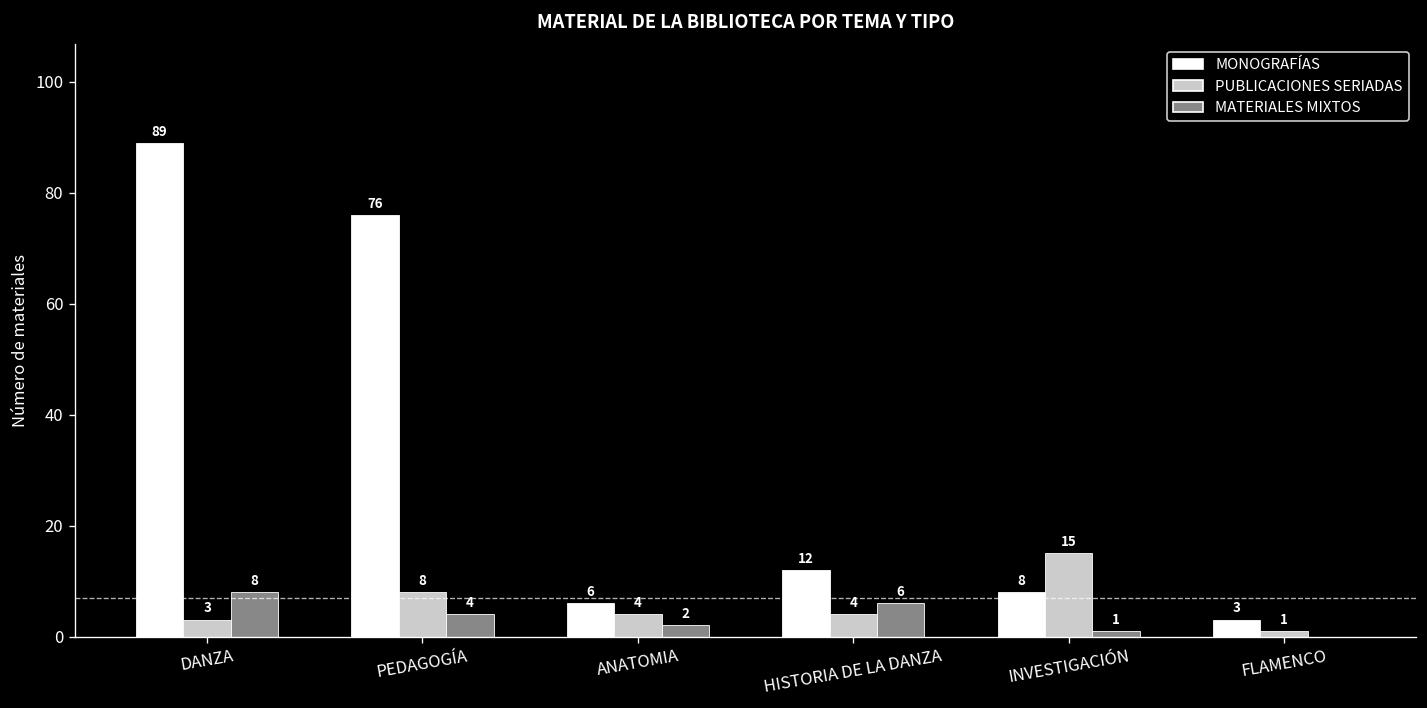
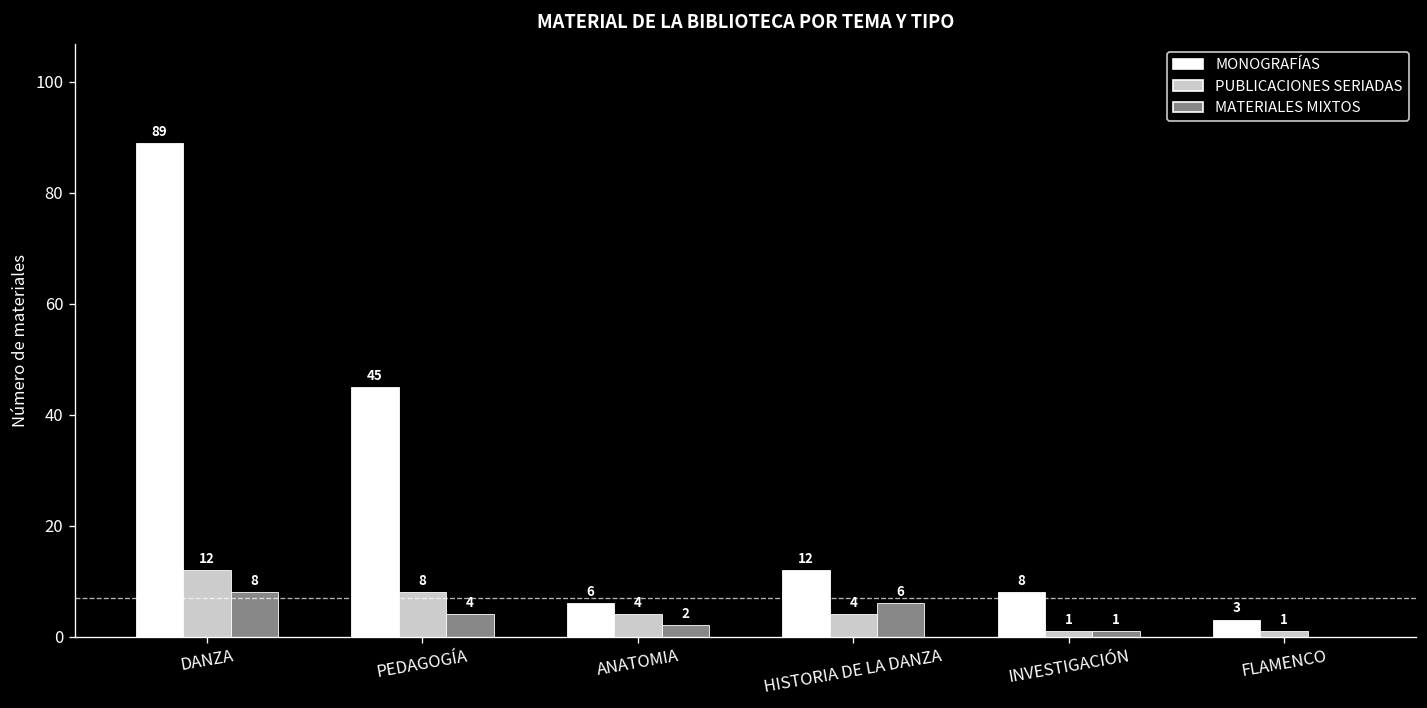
  {
    "MONOGRAFÍAS": {
      "DANZA": 89,
-     "PEDAGOGÍA": 76,
+     "PEDAGOGÍA": 45,
      "ANATOMIA": 6,
      "HISTORIA DE LA DANZA": 12,
      "INVESTIGACIÓN": 8,
      "FLAMENCO": 3
    },
    "PUBLICACIONES SERIADAS": {
-     "DANZA": 3,
+     "DANZA": 12,
      "PEDAGOGÍA": 8,
      "ANATOMIA": 4,
      "HISTORIA DE LA DANZA": 4,
-     "INVESTIGACIÓN": 15,
+     "INVESTIGACIÓN": 1,
      "FLAMENCO": 1
    },
    "MATERIALES MIXTOS": {
      "DANZA": 8,
      "PEDAGOGÍA": 4,
      "ANATOMIA": 2,
      "HISTORIA DE LA DANZA": 6,
      "INVESTIGACIÓN": 1
    }
  }
